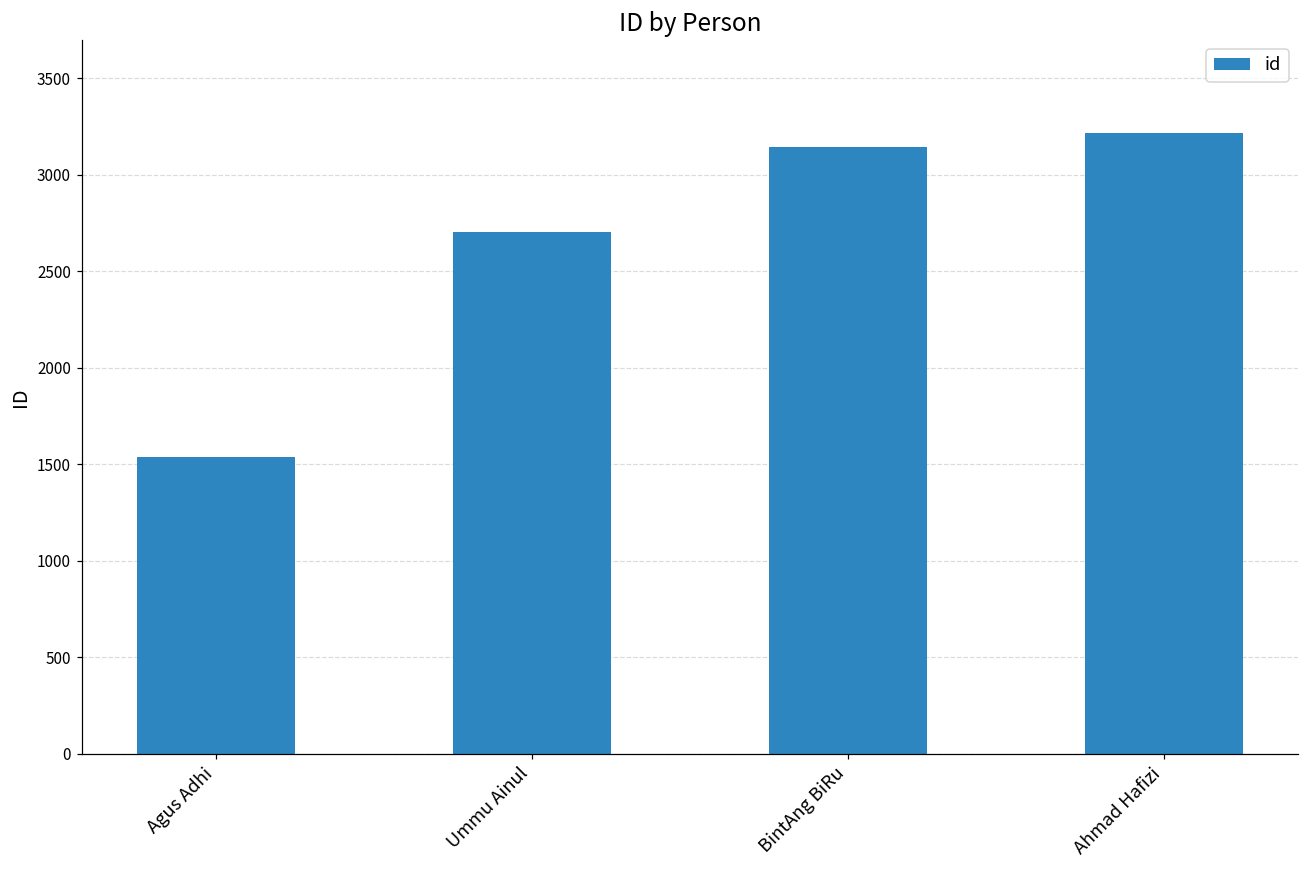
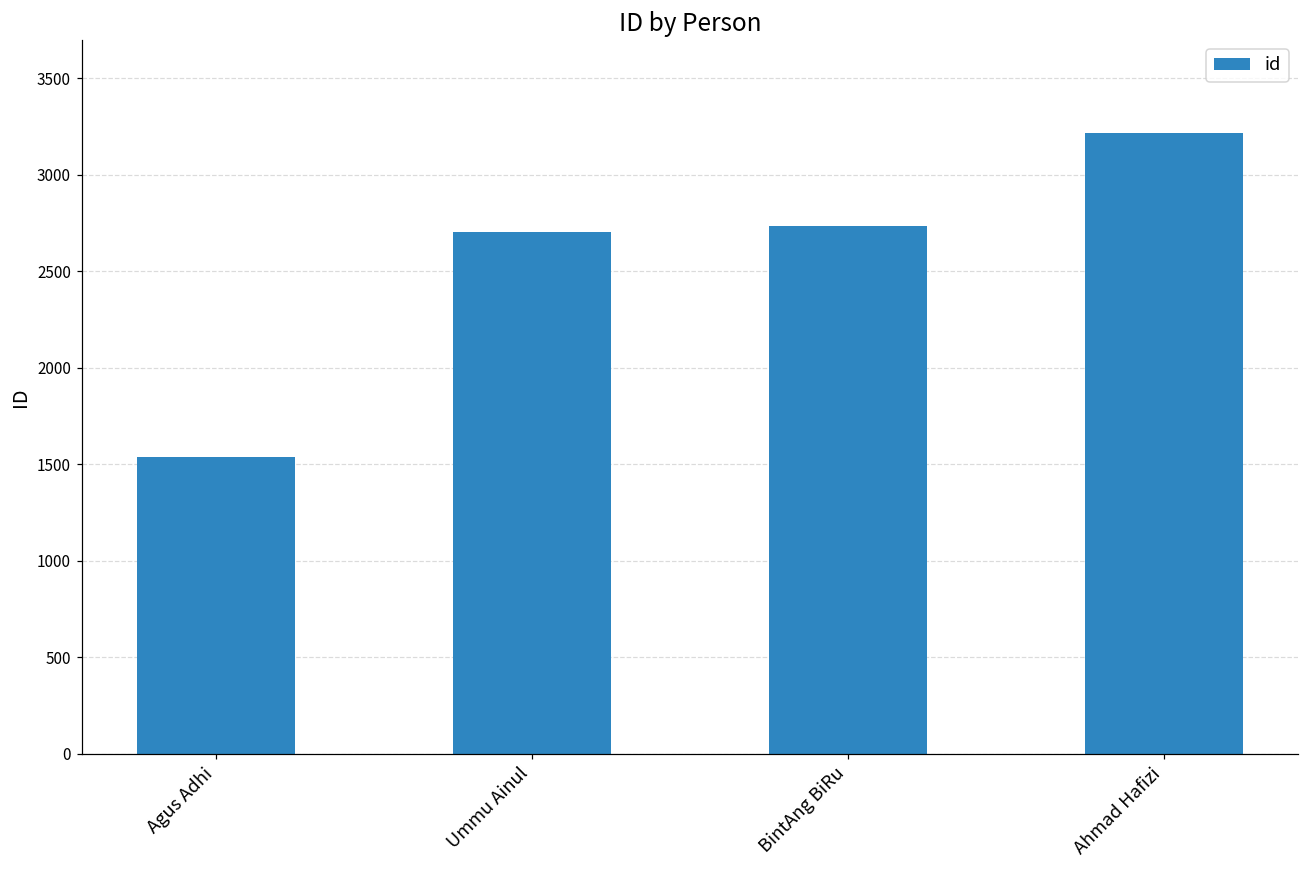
  {
    "Agus Adhi": 1540,
    "Ummu Ainul": 2700,
-   "BintAng BiRu": 3140,
+   "BintAng BiRu": 2730,
    "Ahmad Hafizi": 3220
  }
